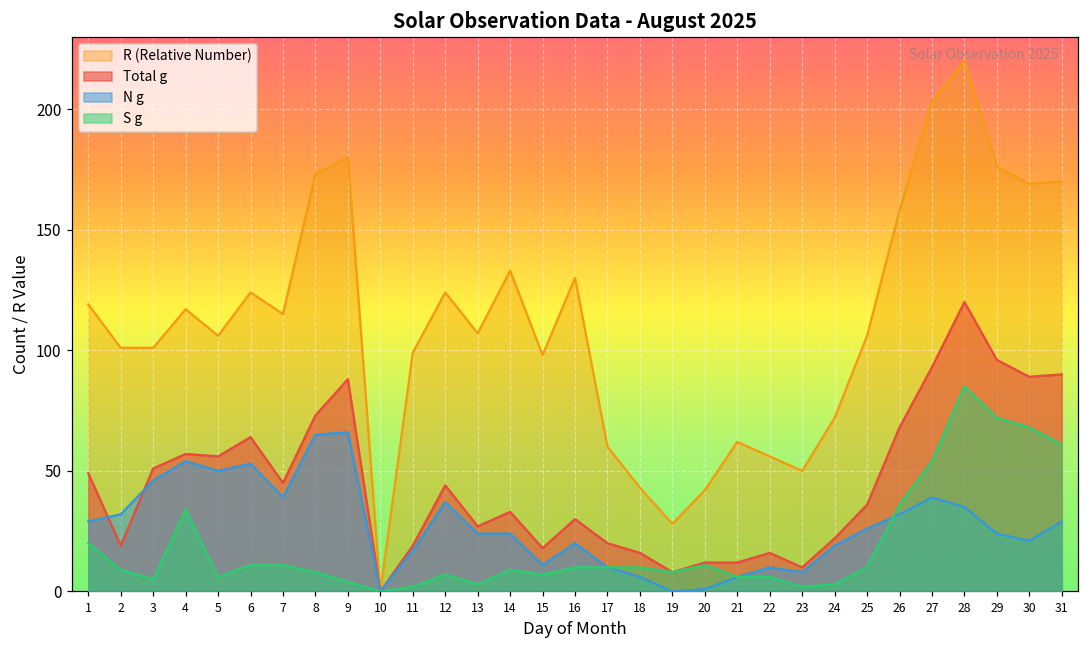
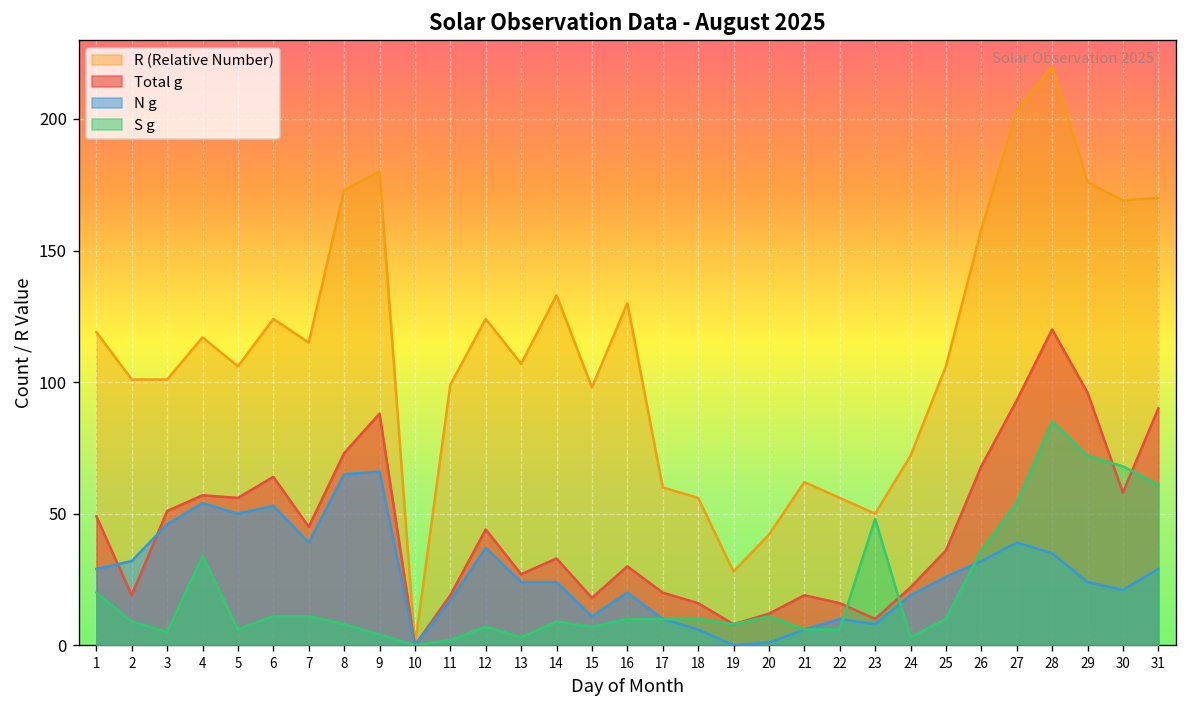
  {
    "R (Relative Number)": {
      "1": 119,
      "2": 101,
      "3": 101,
      "4": 117,
      "5": 106,
      "6": 124,
      "7": 115,
      "8": 173,
      "9": 180,
      "11": 99,
      "12": 124,
      "13": 107,
      "14": 133,
      "15": 98,
      "16": 130,
      "17": 60,
-     "18": 43,
+     "18": 56,
      "19": 28,
      "20": 42,
      "21": 62,
      "22": 56,
      "23": 50,
      "24": 72,
      "25": 106,
      "26": 158,
      "27": 203,
      "29": 176,
      "30": 169,
      "31": 170
    },
    "Total g": {
      "1": 49,
      "2": 19,
      "3": 51,
      "4": 57,
      "5": 56,
      "6": 64,
      "7": 45,
      "8": 73,
      "9": 88,
      "11": 19,
      "12": 44,
      "13": 27,
      "14": 33,
      "15": 18,
      "16": 30,
      "17": 20,
      "18": 16,
-     "21": 12,
+     "21": 19,
      "22": 16,
      "23": 10,
      "24": 22,
      "25": 36,
      "26": 68,
      "27": 93,
      "28": 120,
      "29": 96,
-     "30": 89,
+     "30": 58,
      "31": 90
    },
    "N g": {
      "1": 29,
      "2": 32,
      "3": 46,
      "4": 54,
      "5": 50,
      "6": 53,
      "7": 39,
      "8": 65,
      "9": 66,
      "11": 17,
      "12": 37,
      "13": 24,
      "14": 24,
      "15": 11,
      "16": 20,
      "18": 6,
      "19": 0,
      "20": 1,
      "22": 10,
      "23": 8,
      "24": 19,
      "25": 26,
      "26": 32,
      "27": 39,
      "28": 35,
      "29": 24,
      "30": 21,
      "31": 29
    },
    "S g": {
      "1": 20,
      "2": 9,
      "3": 5,
      "4": 34,
      "5": 6,
      "6": 11,
      "7": 11,
      "8": 8,
      "9": 4,
      "11": 2,
      "12": 7,
      "13": 3,
      "14": 9,
      "15": 7,
      "16": 10,
      "18": 10,
      "22": 6,
-     "23": 2,
+     "23": 48,
      "24": 3,
      "25": 10,
      "26": 36,
      "27": 54,
      "28": 85,
      "29": 72,
      "30": 68,
      "31": 61
    }
  }
